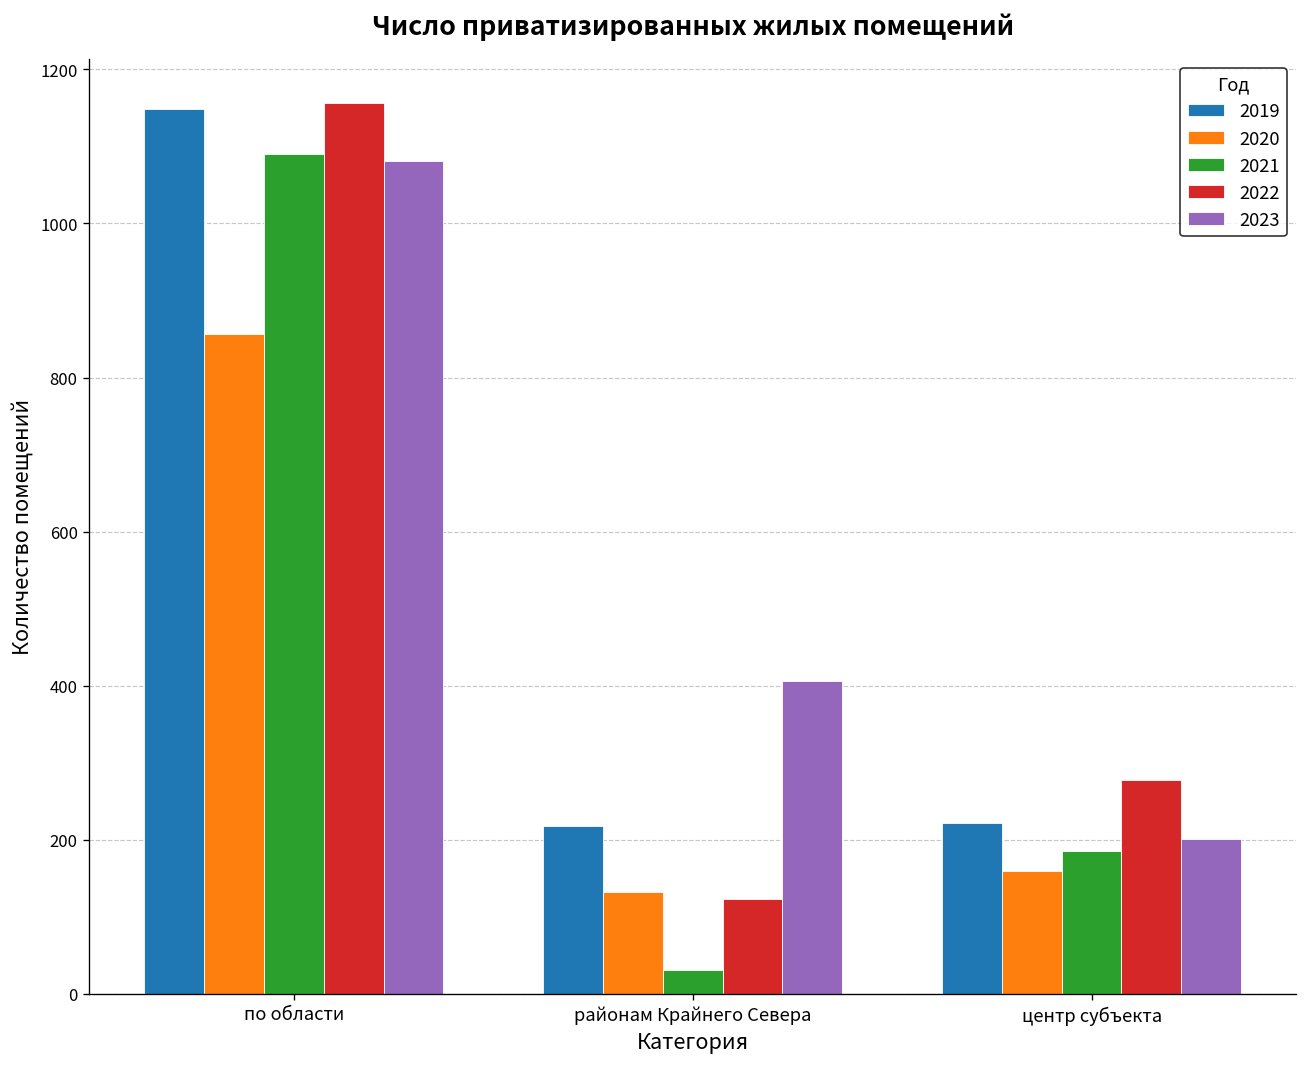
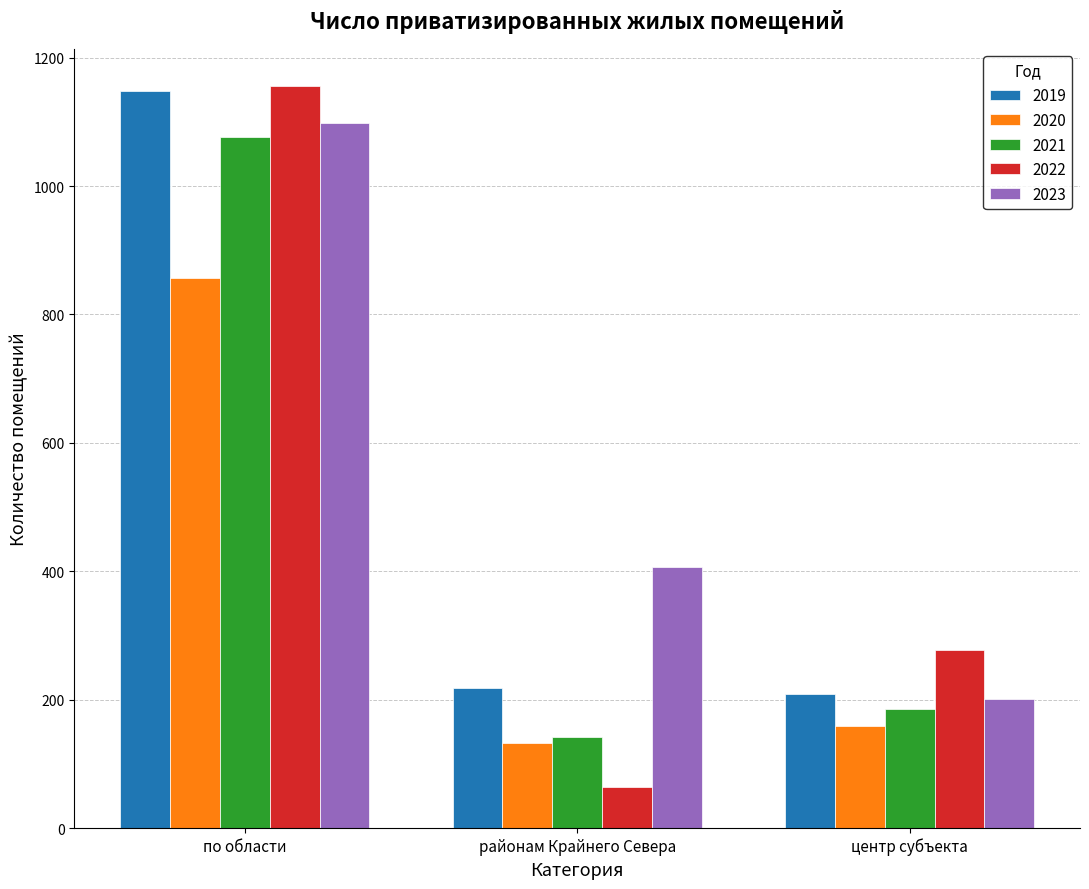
  {
    "2019": {
      "по области": 1150,
      "районам Крайнего Севера": 220,
-     "центр субъекта": 220
+     "центр субъекта": 210
    },
    "2020": {
      "по области": 860,
      "районам Крайнего Севера": 130,
      "центр субъекта": 160
    },
    "2021": {
-     "по области": 1090,
-     "районам Крайнего Севера": 30,
+     "по области": 1080,
+     "районам Крайнего Севера": 140,
      "центр субъекта": 190
    },
    "2022": {
      "по области": 1160,
-     "районам Крайнего Севера": 120,
+     "районам Крайнего Севера": 60,
      "центр субъекта": 280
    },
    "2023": {
-     "по области": 1080,
+     "по области": 1100,
      "районам Крайнего Севера": 410,
      "центр субъекта": 200
    }
  }
